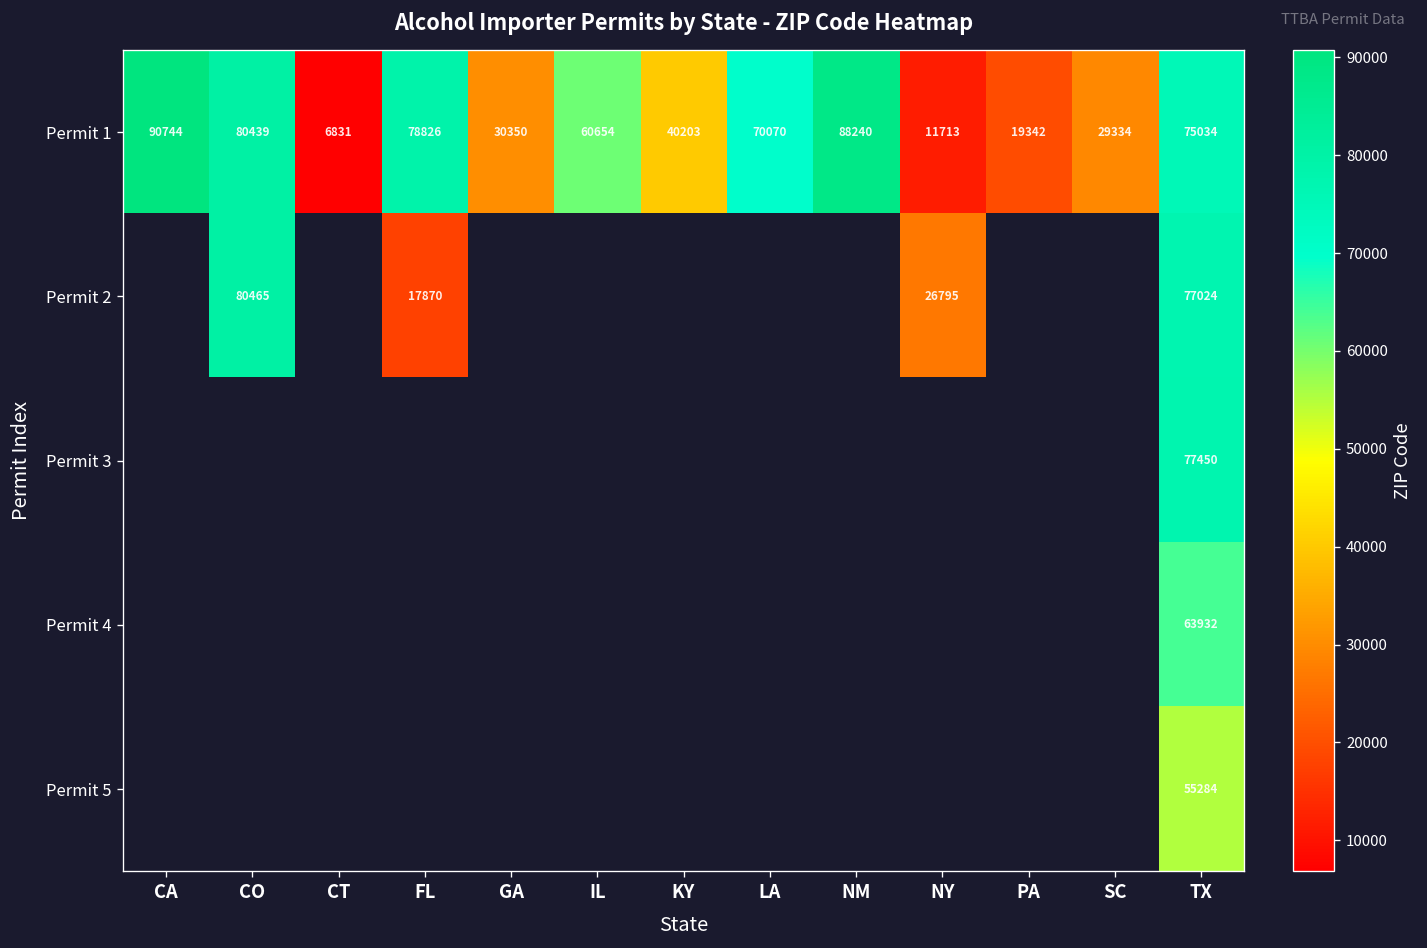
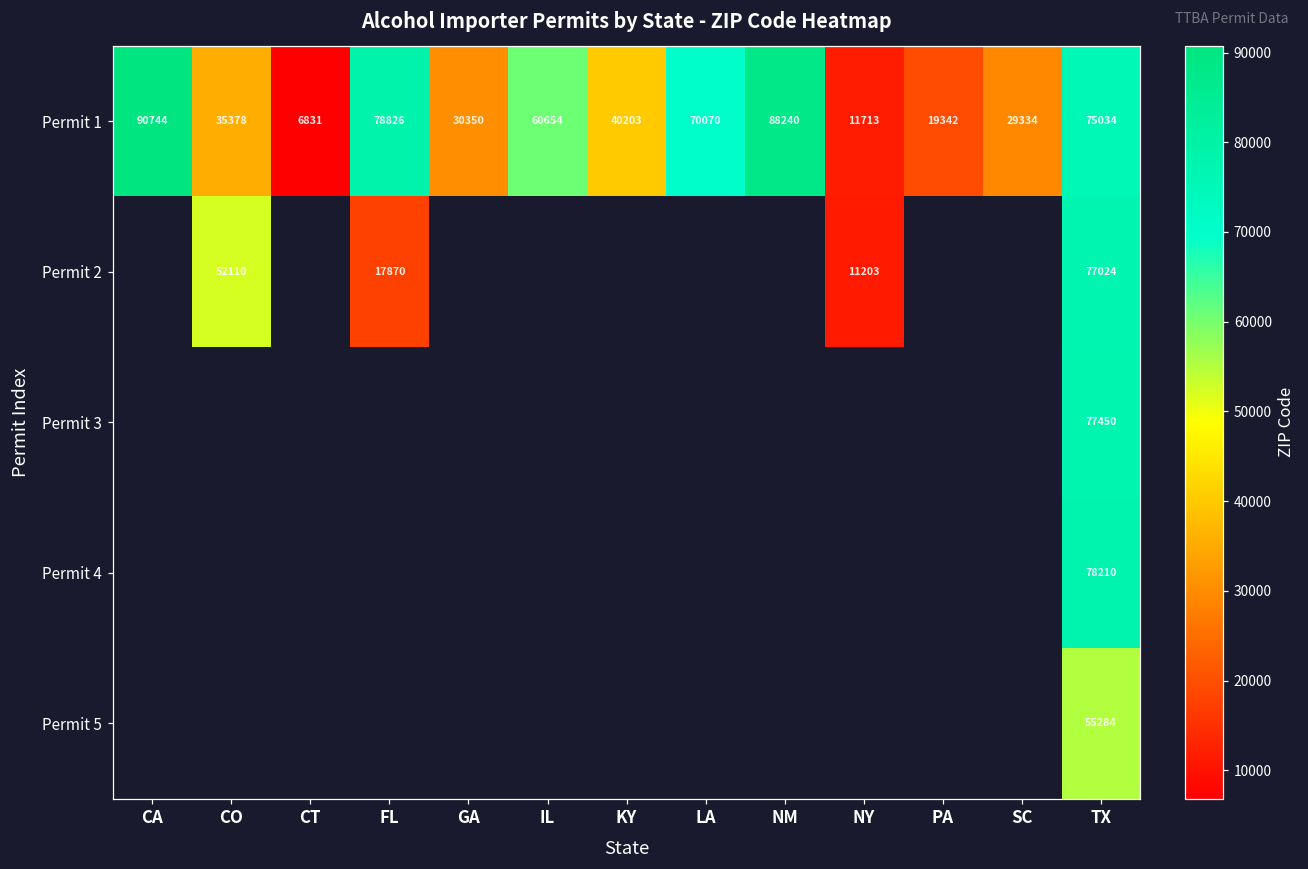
  {
    "Permit 1": {
      "CA": 90744,
-     "CO": 80439,
+     "CO": 35378,
      "CT": 6831,
      "FL": 78826,
      "GA": 30350,
      "IL": 60654,
      "KY": 40203,
      "LA": 70070,
      "NM": 88240,
      "NY": 11713,
      "PA": 19342,
      "SC": 29334,
      "TX": 75034
    },
    "Permit 2": {
-     "CO": 80465,
+     "CO": 52110,
      "FL": 17870,
-     "NY": 26795,
+     "NY": 11203,
      "TX": 77024
    },
    "Permit 3": {
      "TX": 77450
    },
    "Permit 4": {
-     "TX": 63932
+     "TX": 78210
    },
    "Permit 5": {
      "TX": 55284
    }
  }
